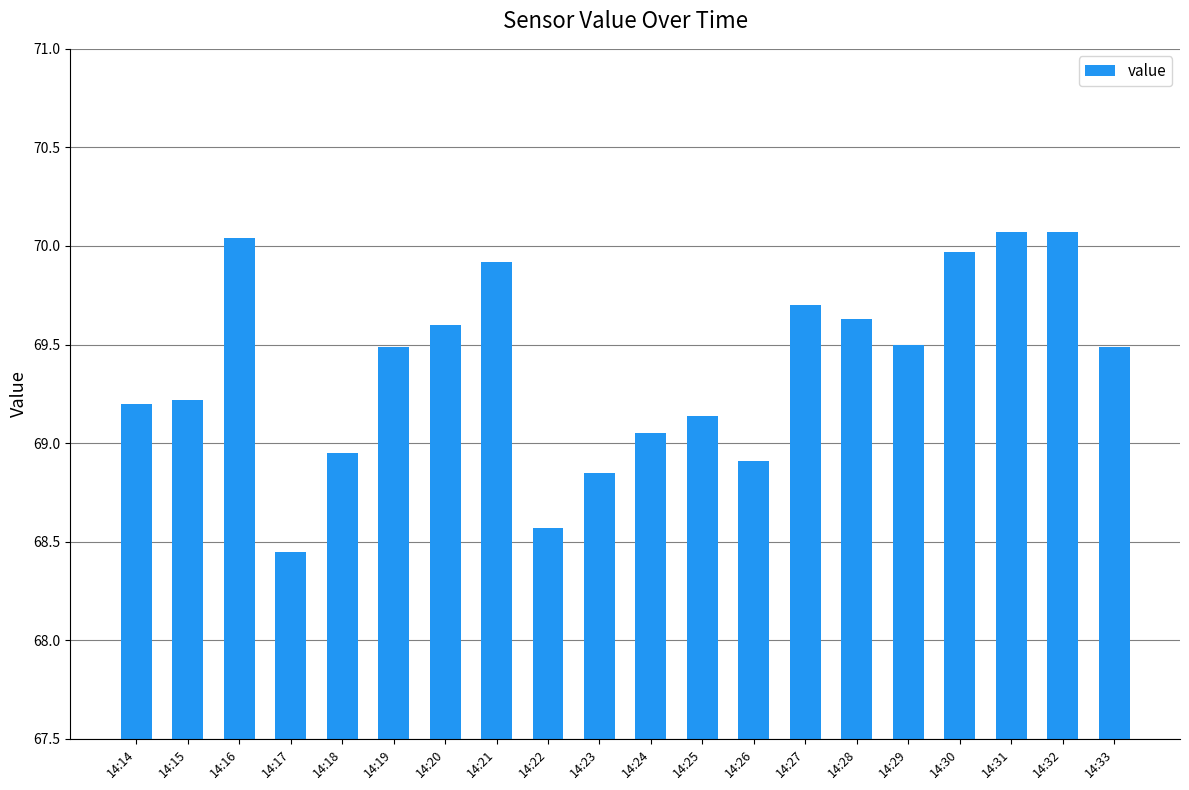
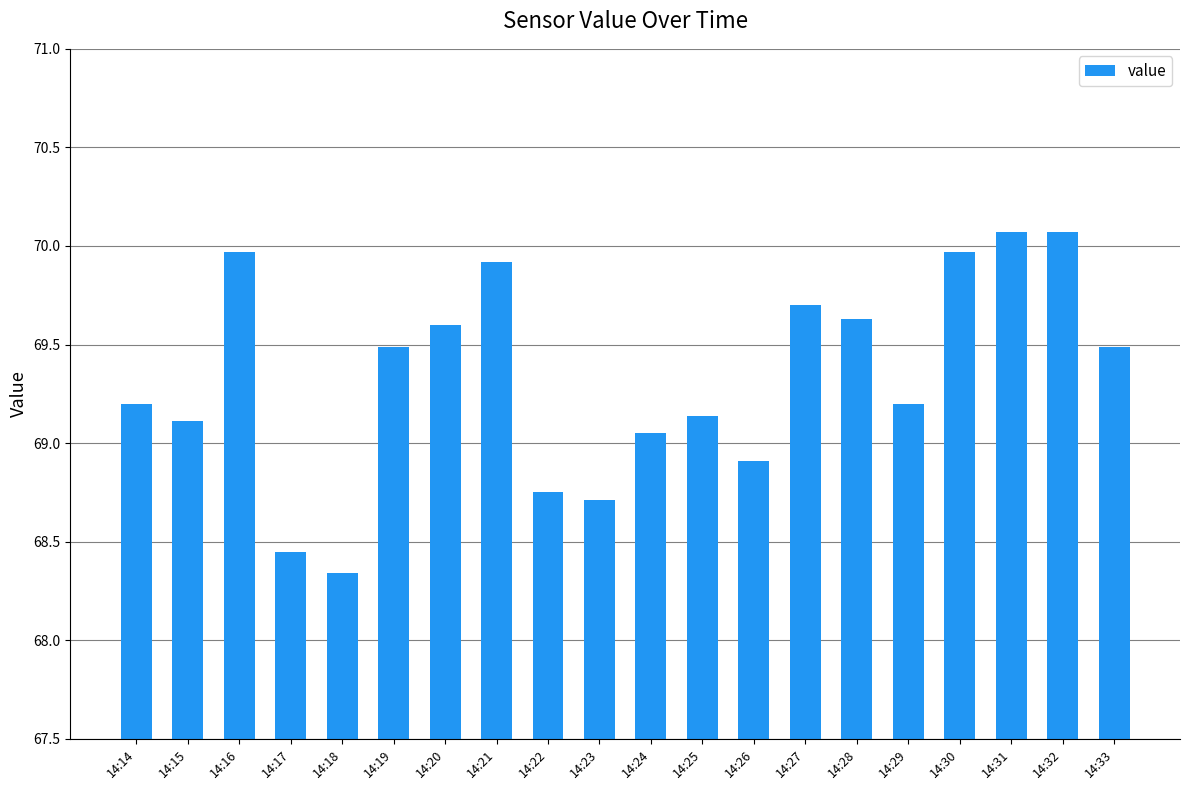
  {
    "14:14": 69.20,
-   "14:15": 69.22,
-   "14:16": 70.04,
+   "14:15": 69.11,
+   "14:16": 69.97,
    "14:17": 68.45,
-   "14:18": 68.95,
+   "14:18": 68.34,
    "14:19": 69.49,
    "14:20": 69.60,
    "14:21": 69.92,
-   "14:22": 68.57,
-   "14:23": 68.85,
+   "14:22": 68.75,
+   "14:23": 68.71,
    "14:24": 69.05,
    "14:25": 69.14,
    "14:26": 68.91,
    "14:27": 69.70,
    "14:28": 69.63,
-   "14:29": 69.5,
+   "14:29": 69.2,
    "14:30": 69.97,
    "14:31": 70.07,
    "14:32": 70.07,
    "14:33": 69.49
  }
